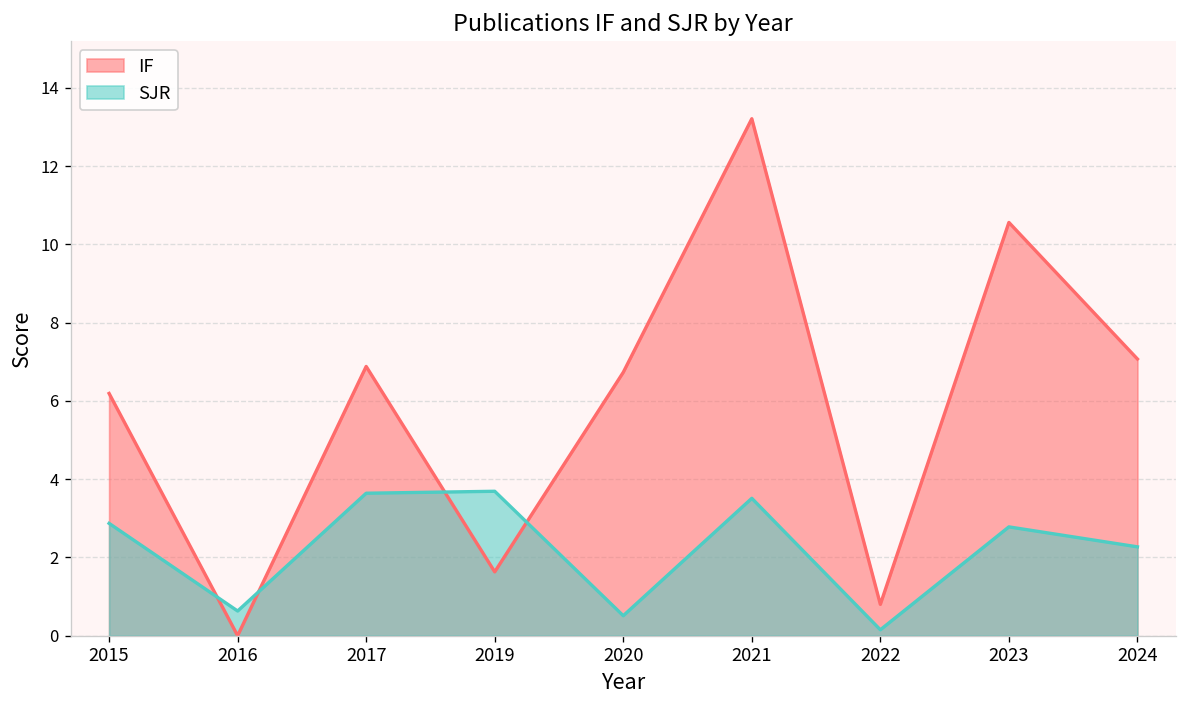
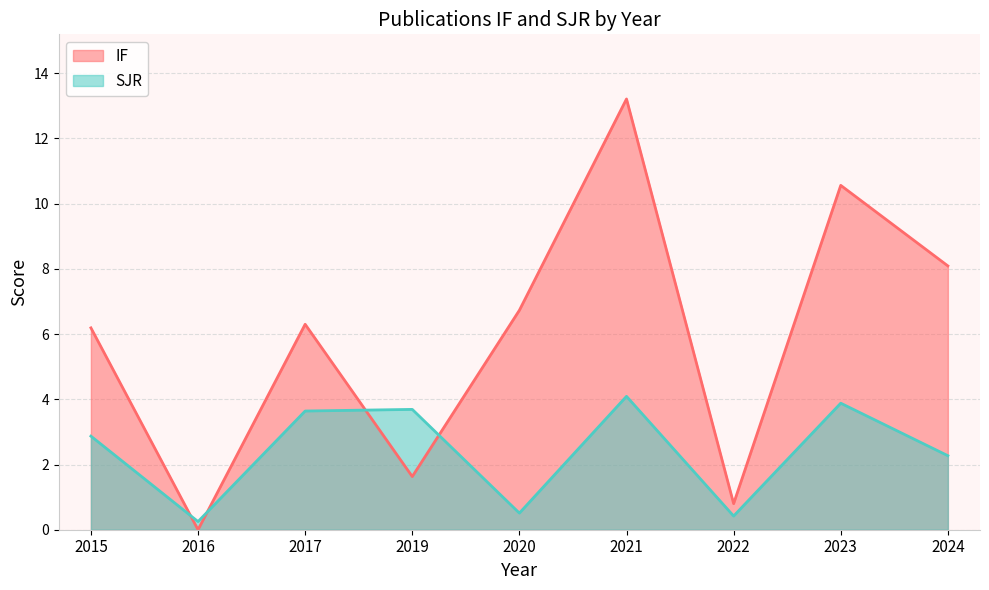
  {
    "IF": {
      "2015": 6.2,
      "2016": 0.0,
-     "2017": 6.9,
+     "2017": 6.3,
      "2019": 1.6,
      "2020": 6.7,
      "2021": 13.2,
      "2022": 0.8,
      "2023": 10.6,
-     "2024": 7.1
+     "2024": 8.1
    },
    "SJR": {
      "2015": 2.9,
-     "2016": 0.6,
+     "2016": 0.3,
      "2017": 3.6,
      "2019": 3.7,
      "2020": 0.5,
-     "2021": 3.5,
-     "2022": 0.2,
-     "2023": 2.8,
+     "2021": 4.1,
+     "2022": 0.4,
+     "2023": 3.9,
      "2024": 2.3
    }
  }
